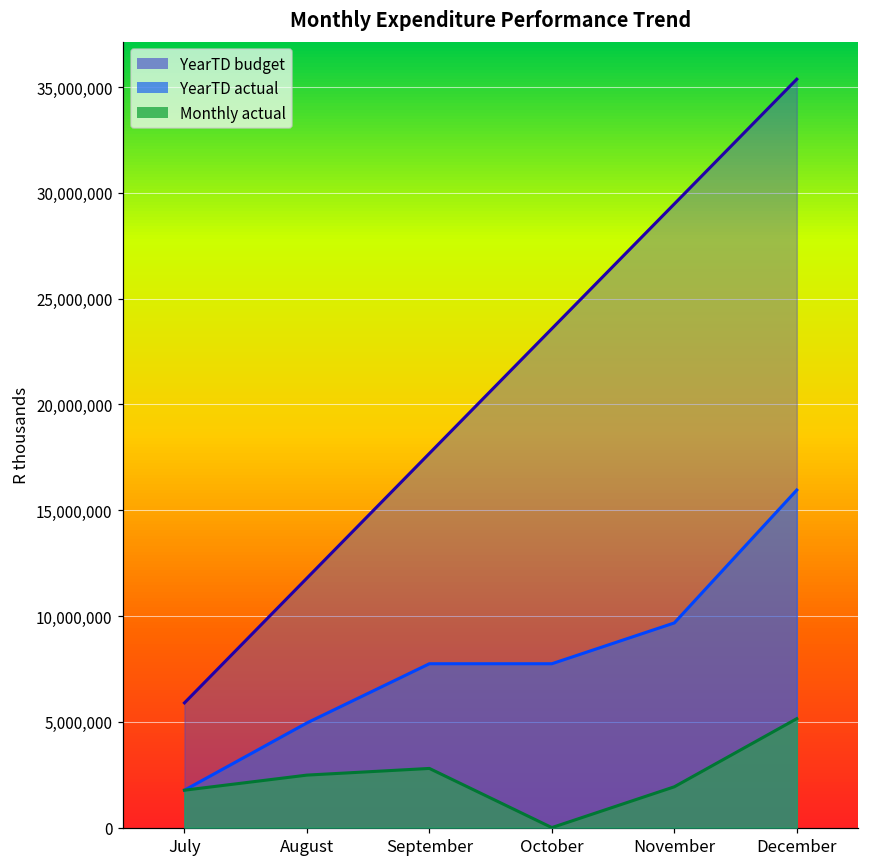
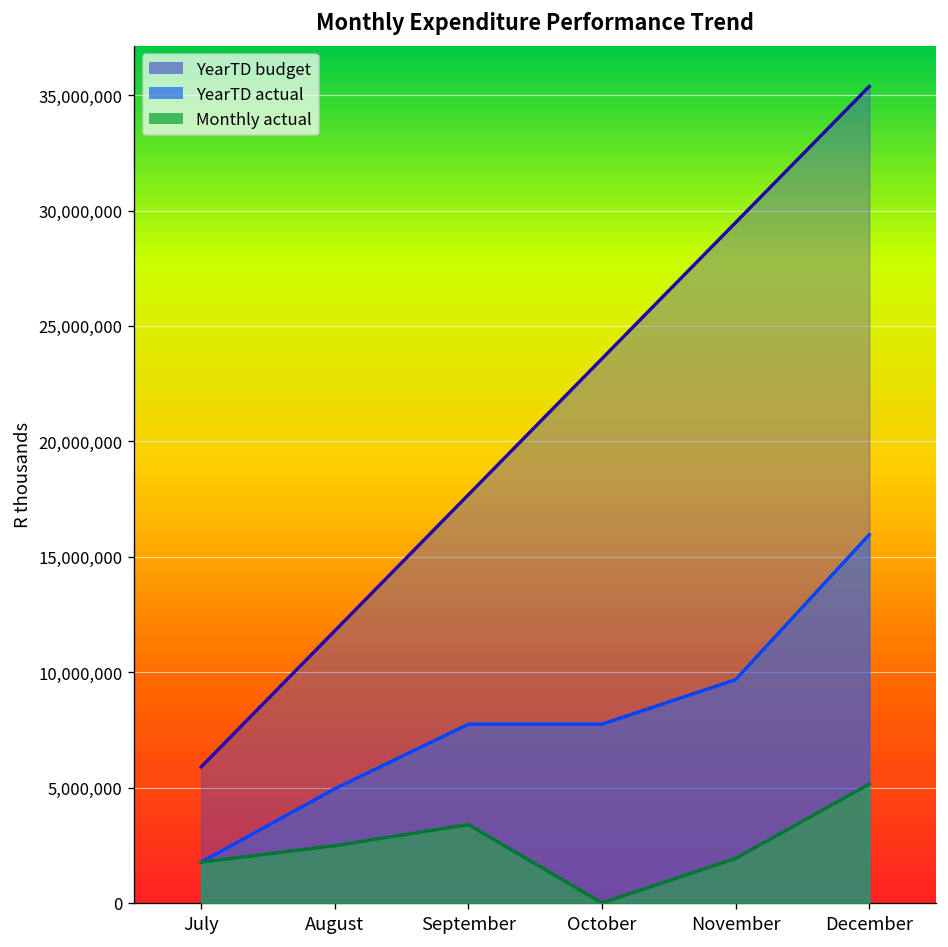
  {
    "Monthly actual": {
      "August": "2,500,000",
-     "September": "2,800,000",
+     "September": "3,400,000",
      "October": "0",
      "November": "1,900,000",
      "December": "5,100,000"
    }
  }
